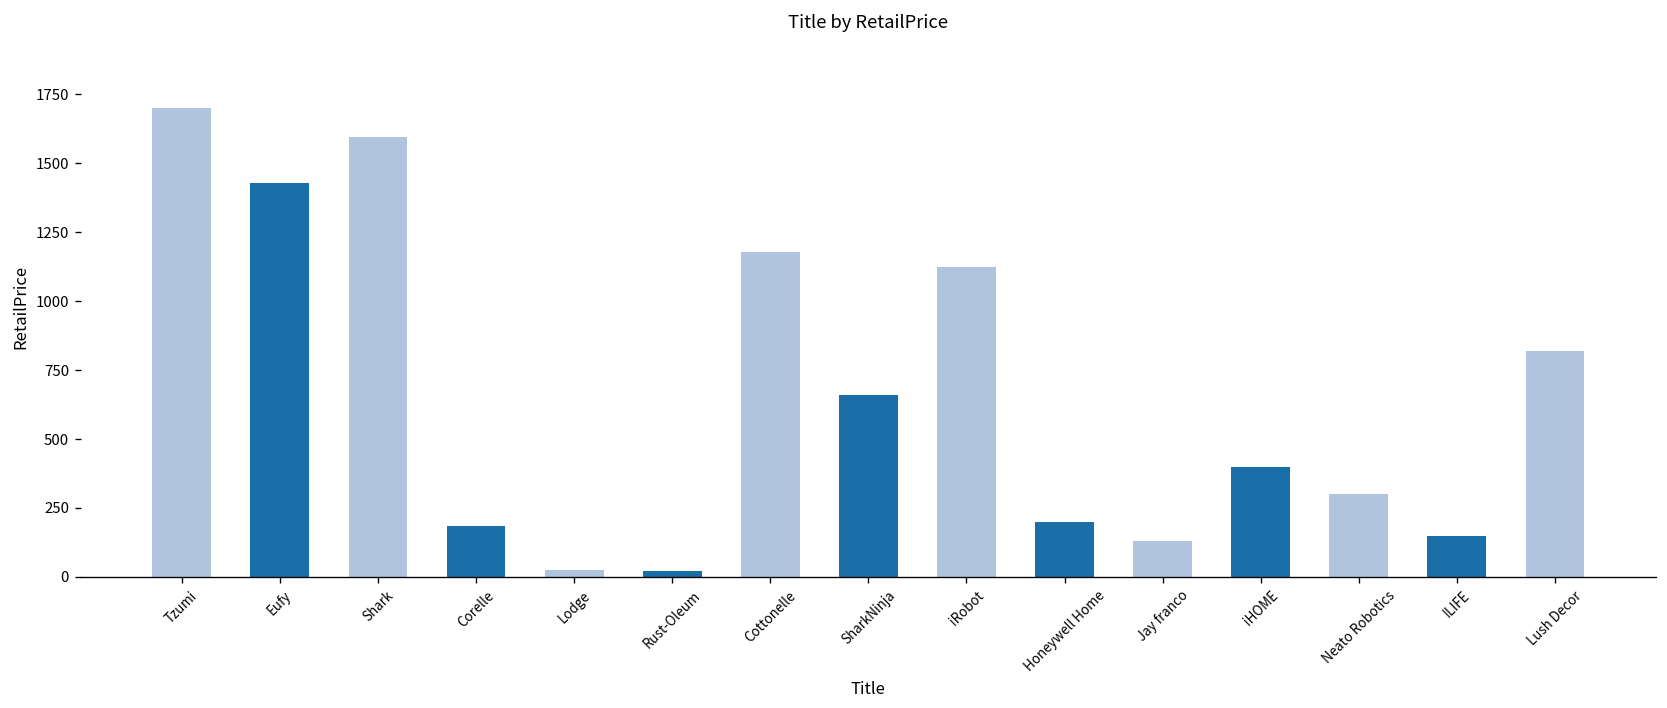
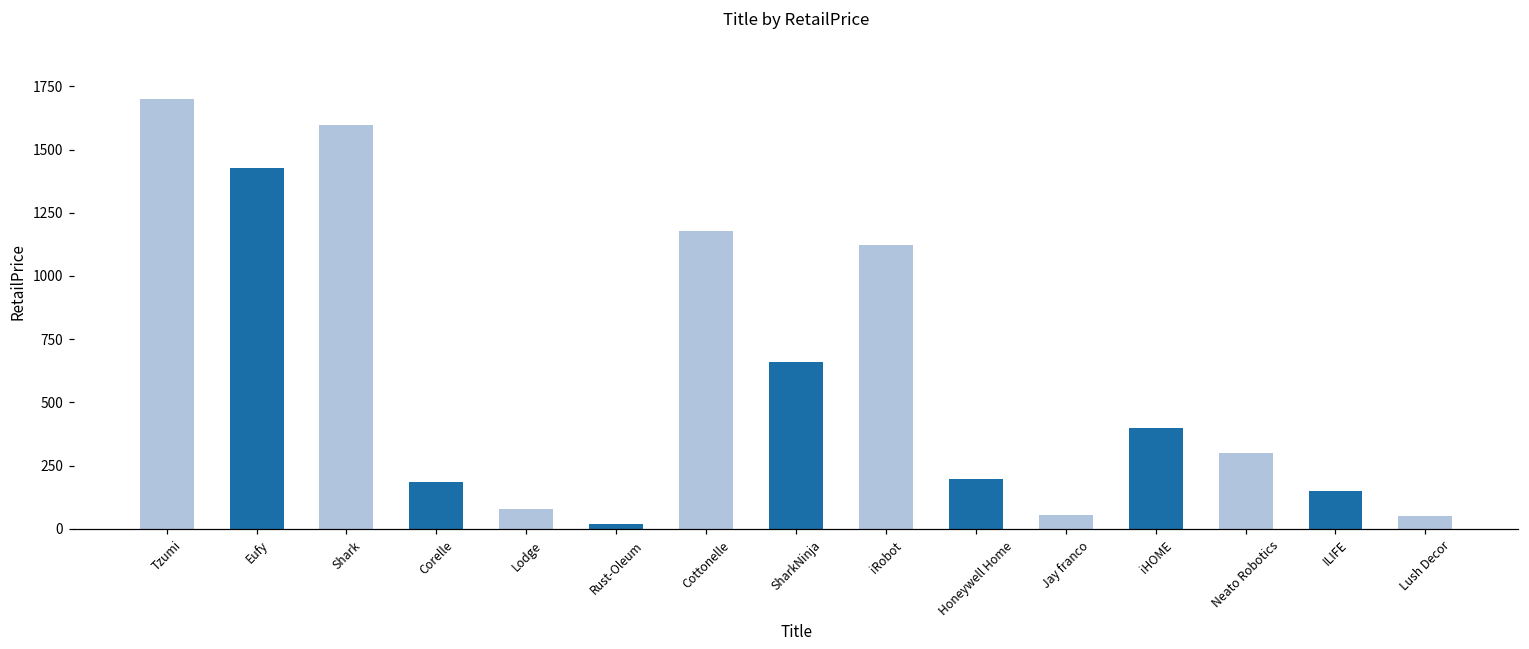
  {
    "Tzumi": 1700,
    "Eufy": 1430,
    "Shark": 1600,
    "Corelle": 180,
-   "Lodge": 20,
+   "Lodge": 80,
    "Rust-Oleum": 20,
    "Cottonelle": 1180,
    "SharkNinja": 660,
    "iRobot": 1120,
    "Honeywell Home": 200,
-   "Jay franco": 130,
+   "Jay franco": 60,
    "iHOME": 400,
    "Neato Robotics": 300,
    "ILIFE": 150,
-   "Lush Decor": 820
+   "Lush Decor": 50
  }
